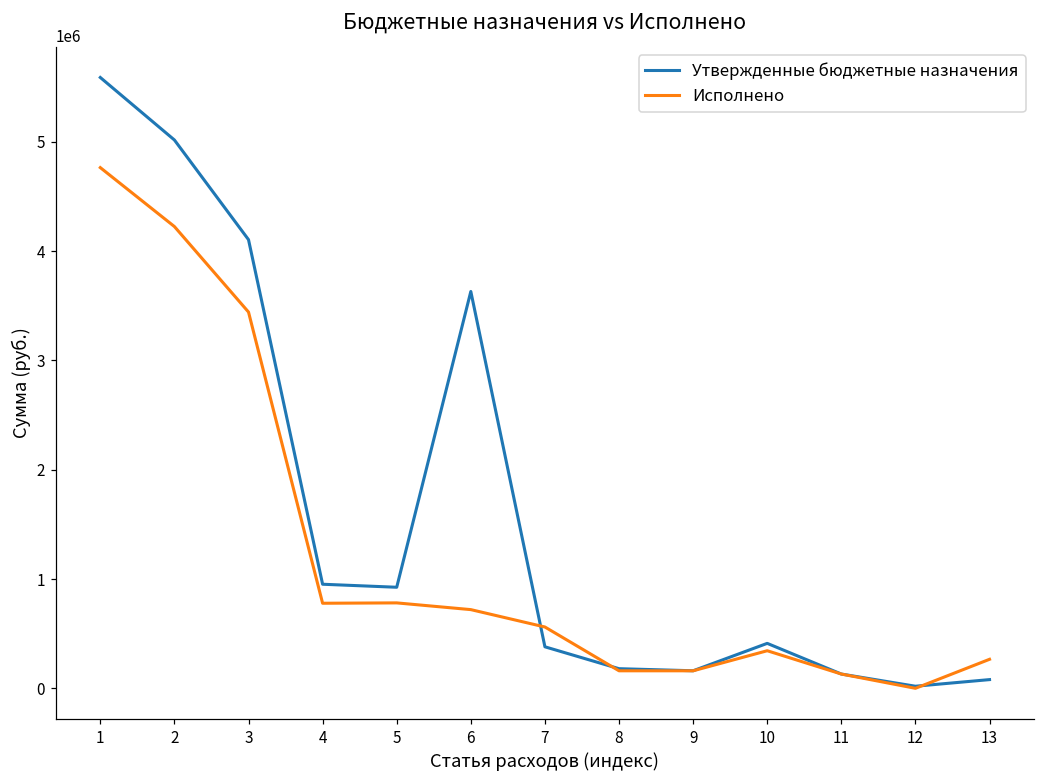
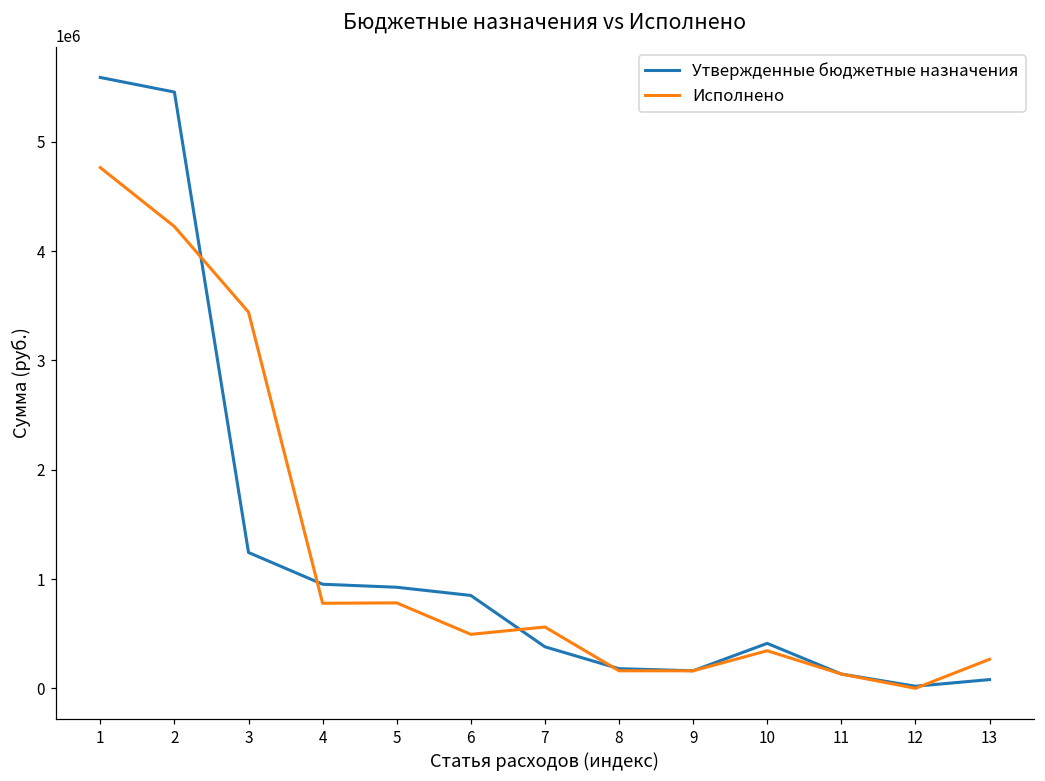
  {
    "Утвержденные бюджетные назначения": {
      "1": 5600000,
-     "2": 5000000,
-     "3": 4100000,
+     "2": 5500000,
+     "3": 1200000,
      "4": 1000000,
      "5": 900000,
-     "6": 3600000,
+     "6": 800000,
      "7": 400000,
      "10": 400000,
      "13": 100000
    },
    "Исполнено": {
      "1": 4800000,
      "2": 4200000,
      "3": 3400000,
      "4": 800000,
      "5": 800000,
-     "6": 700000,
+     "6": 500000,
      "7": 600000,
      "10": 300000,
      "13": 300000
    }
  }
